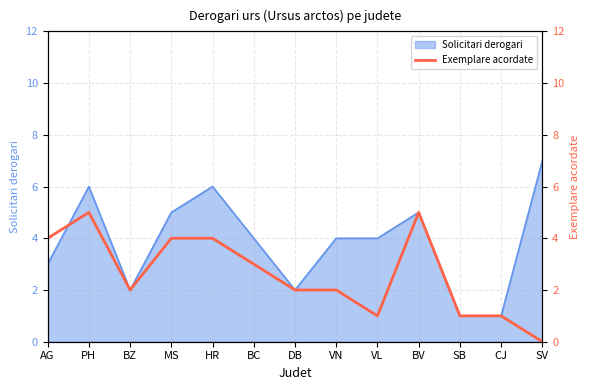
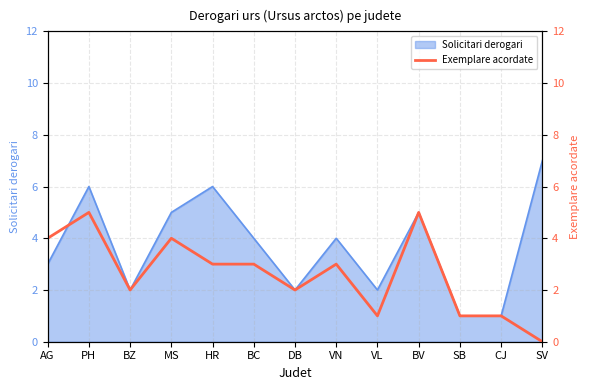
  {
    "Solicitari derogari": {
      "AG": 3,
      "PH": 6,
      "BZ": 2,
      "MS": 5,
      "HR": 6,
      "BC": 4,
      "DB": 2,
      "VN": 4,
-     "VL": 4,
+     "VL": 2,
      "BV": 5,
      "SB": 1,
      "CJ": 1,
      "SV": 7
    },
    "Exemplare acordate": {
      "AG": 4,
      "PH": 5,
      "BZ": 2,
      "MS": 4,
-     "HR": 4,
+     "HR": 3,
      "BC": 3,
      "DB": 2,
-     "VN": 2,
+     "VN": 3,
      "VL": 1,
      "BV": 5,
      "SB": 1,
      "CJ": 1,
      "SV": 0
    }
  }
